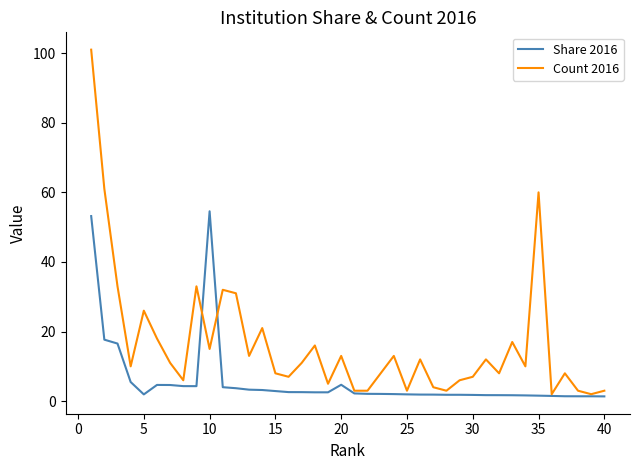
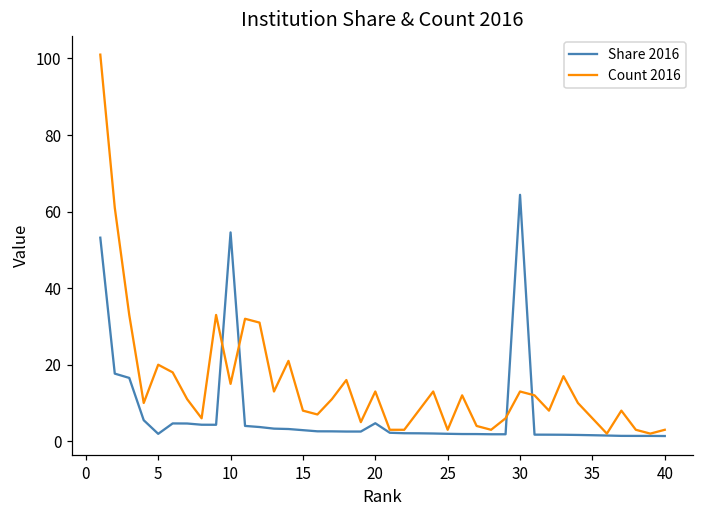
  {
    "Share 2016": {
      "5": 2,
      "10": 55,
      "15": 3,
      "20": 5,
      "25": 2,
-     "30": 2,
+     "30": 64,
      "35": 2,
      "40": 1
    },
    "Count 2016": {
-     "5": 26,
+     "5": 20,
      "10": 15,
      "15": 8,
      "20": 13,
      "25": 3,
-     "30": 7,
-     "35": 60,
+     "30": 13,
+     "35": 6,
      "40": 3
    }
  }
